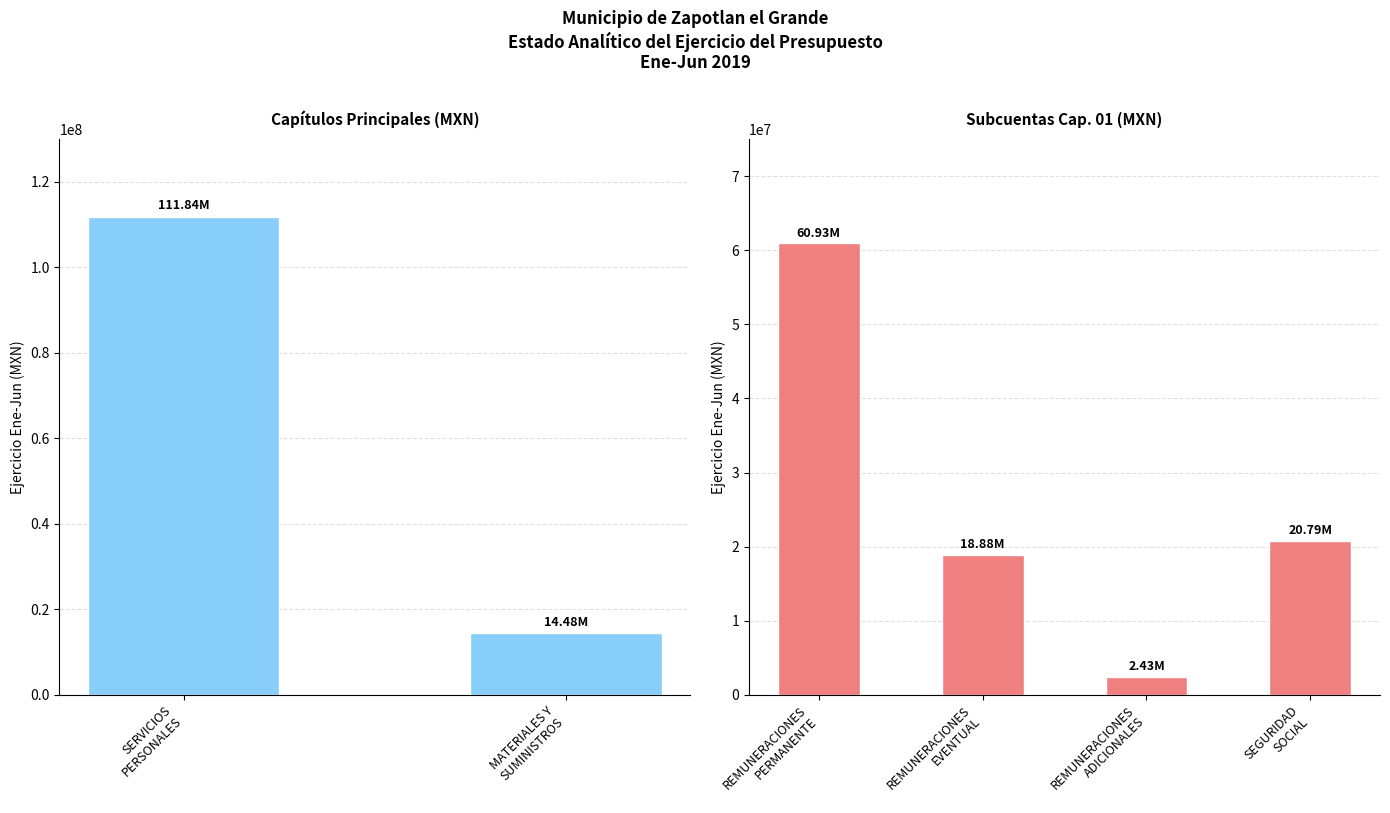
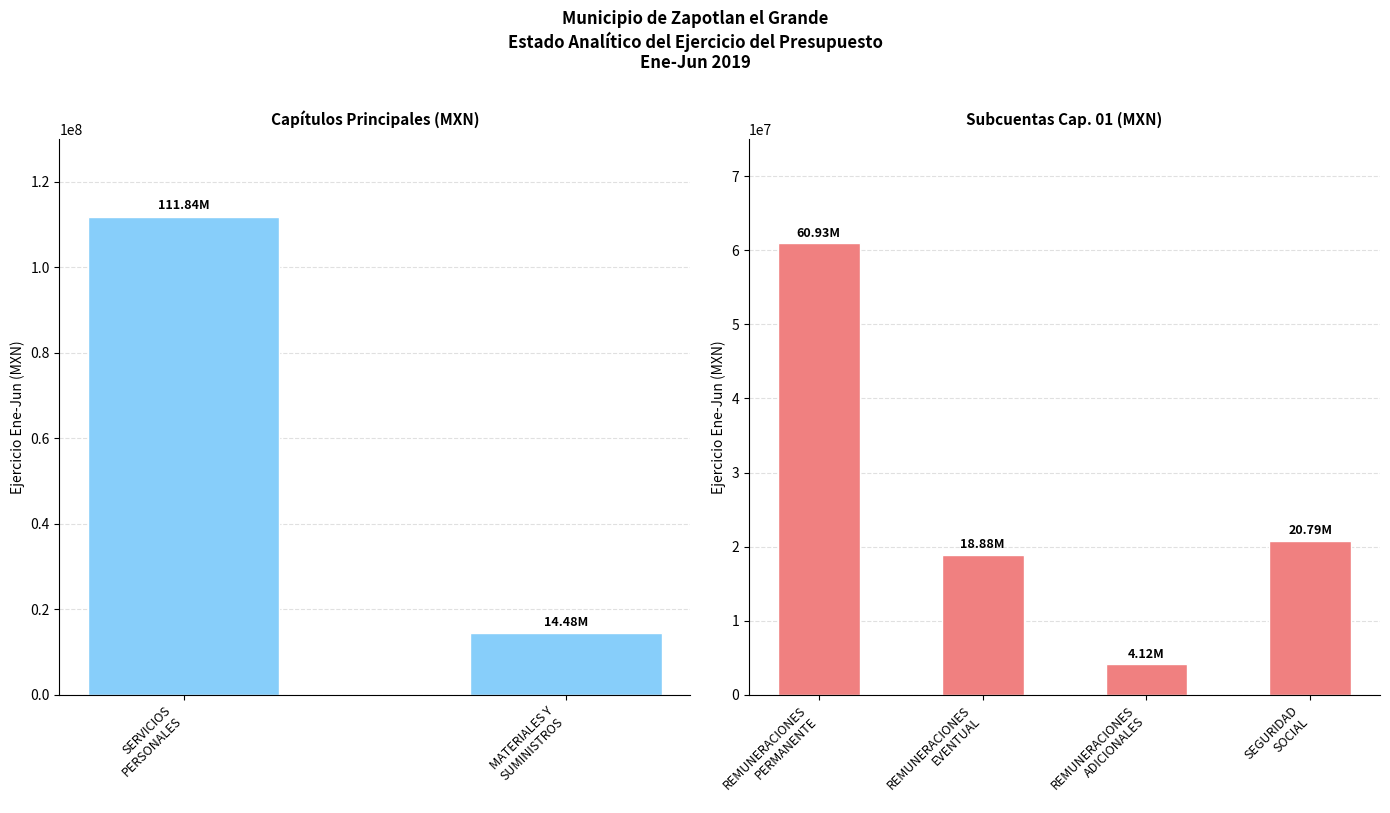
  {
    "Capítulos Principales (MXN)": {
      "SERVICIOS PERSONALES": "111.84M",
      "MATERIALES Y SUMINISTROS": "14.48M"
    },
    "Subcuentas Cap. 01 (MXN)": {
      "REMUNERACIONES PERMANENTE": "60.93M",
      "REMUNERACIONES EVENTUAL": "18.88M",
-     "REMUNERACIONES ADICIONALES": "2.43M",
+     "REMUNERACIONES ADICIONALES": "4.12M",
      "SEGURIDAD SOCIAL": "20.79M"
    }
  }
